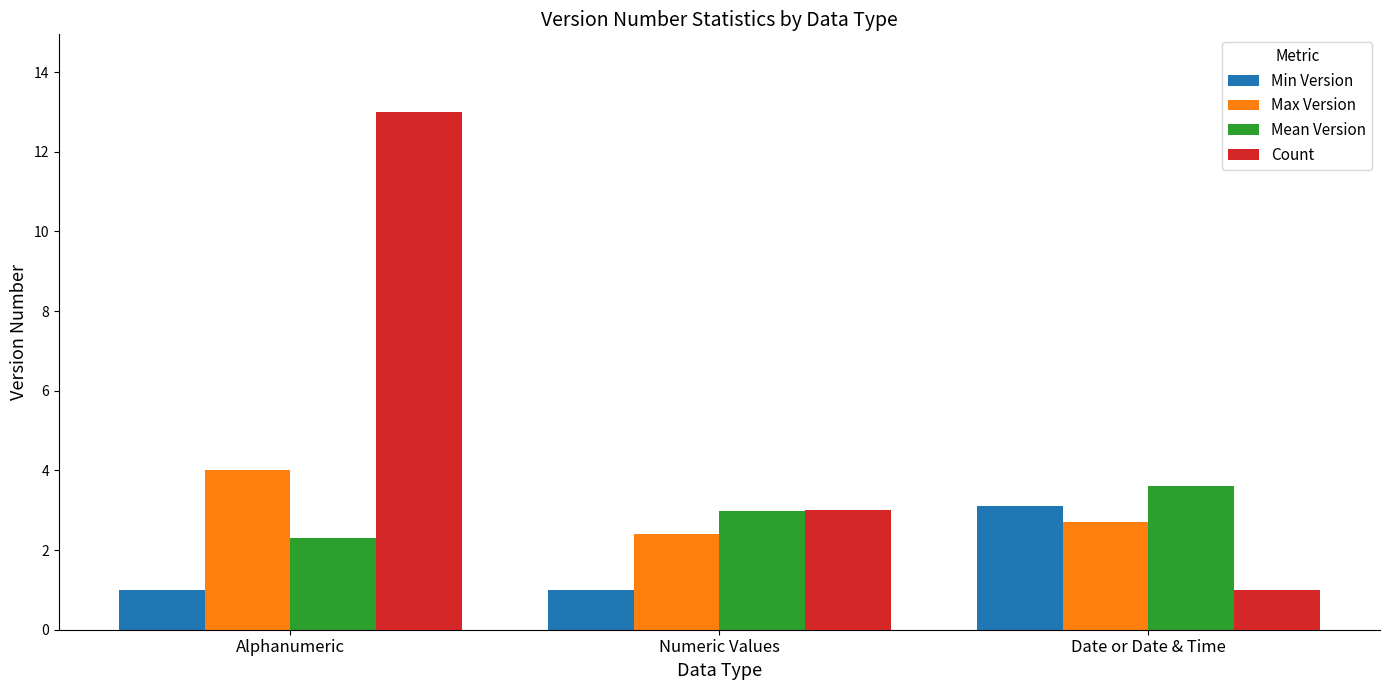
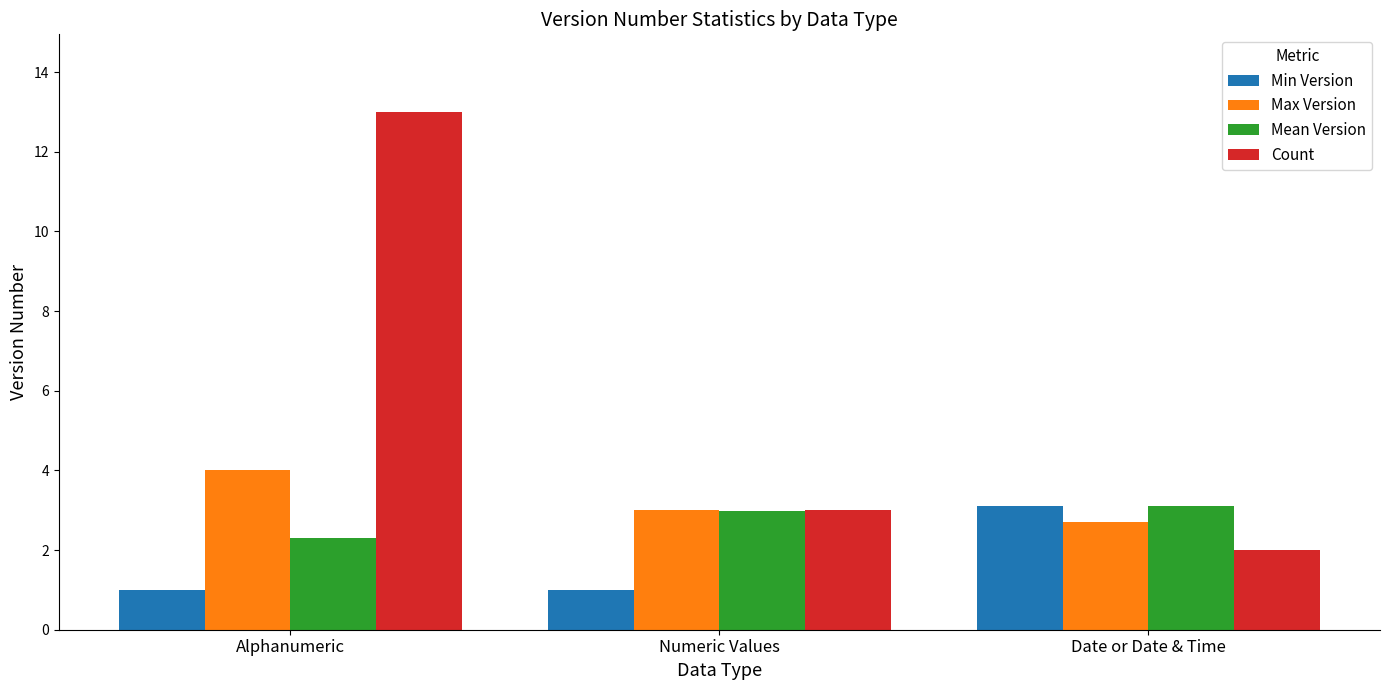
  {
    "Min Version": {
      "Alphanumeric": 1.0,
      "Numeric Values": 1.0,
      "Date or Date & Time": 3.1
    },
    "Max Version": {
      "Alphanumeric": 4.0,
-     "Numeric Values": 2.4,
+     "Numeric Values": 3.0,
      "Date or Date & Time": 2.7
    },
    "Mean Version": {
      "Alphanumeric": 2.3,
      "Numeric Values": 3.0,
-     "Date or Date & Time": 3.6
+     "Date or Date & Time": 3.1
    },
    "Count": {
      "Alphanumeric": 13,
      "Numeric Values": 3,
-     "Date or Date & Time": 1
+     "Date or Date & Time": 2
    }
  }
